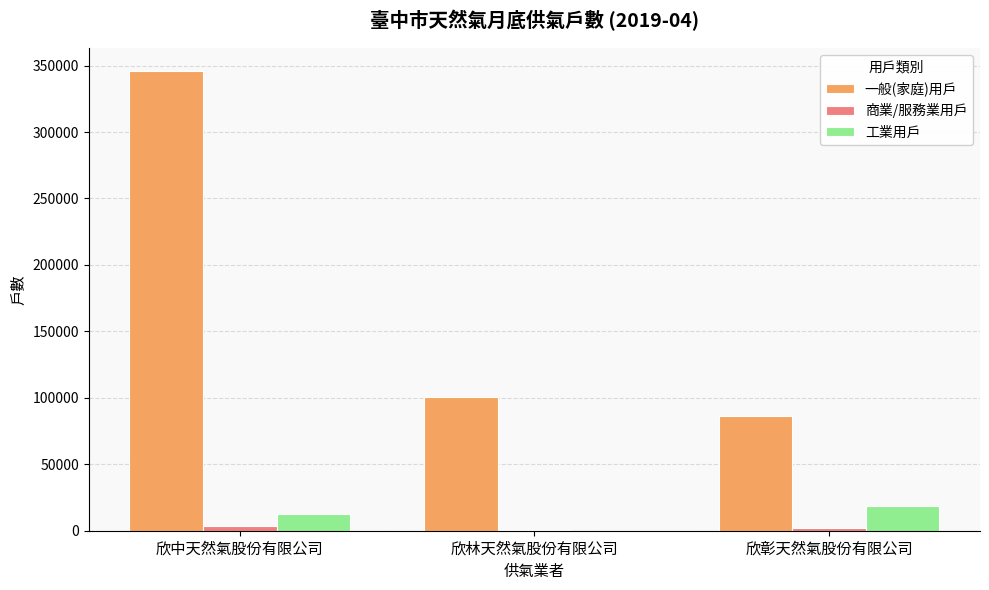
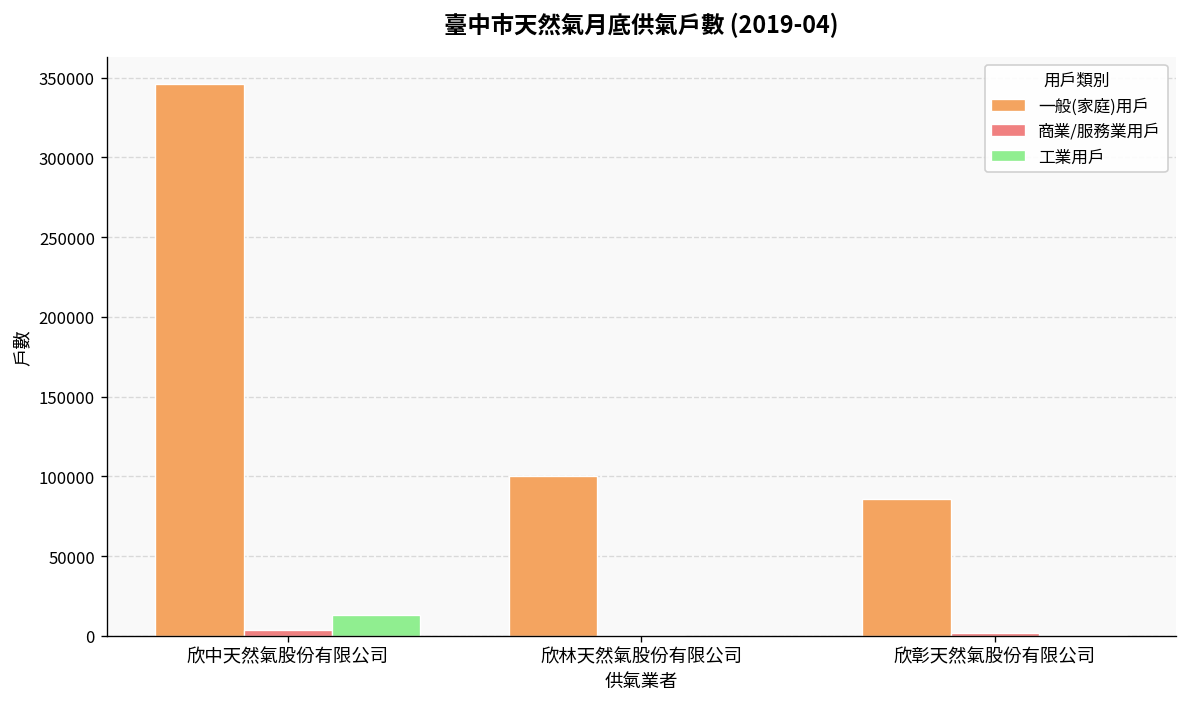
  {
    "工業用戶": {
      "欣中天然氣股份有限公司": 13000,
      "欣林天然氣股份有限公司": 0,
-     "欣彰天然氣股份有限公司": 19000
+     "欣彰天然氣股份有限公司": 0
    }
  }
